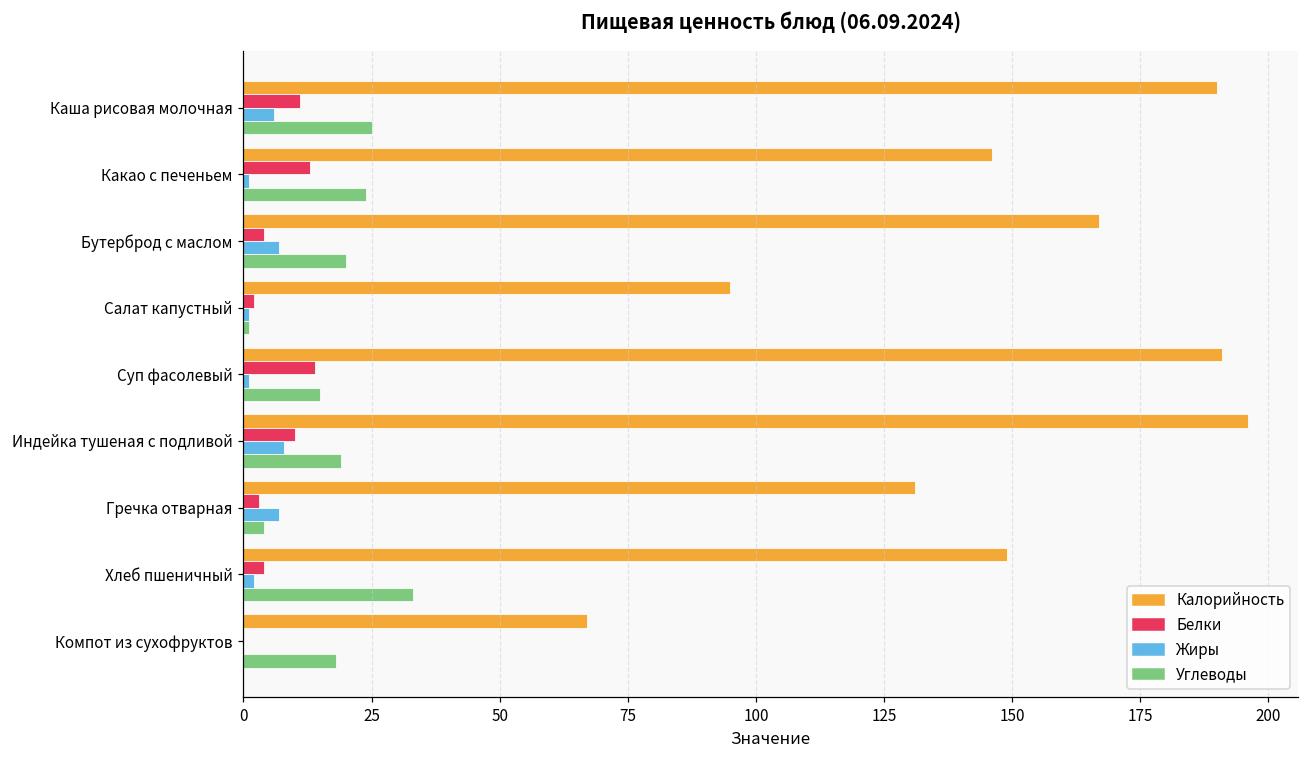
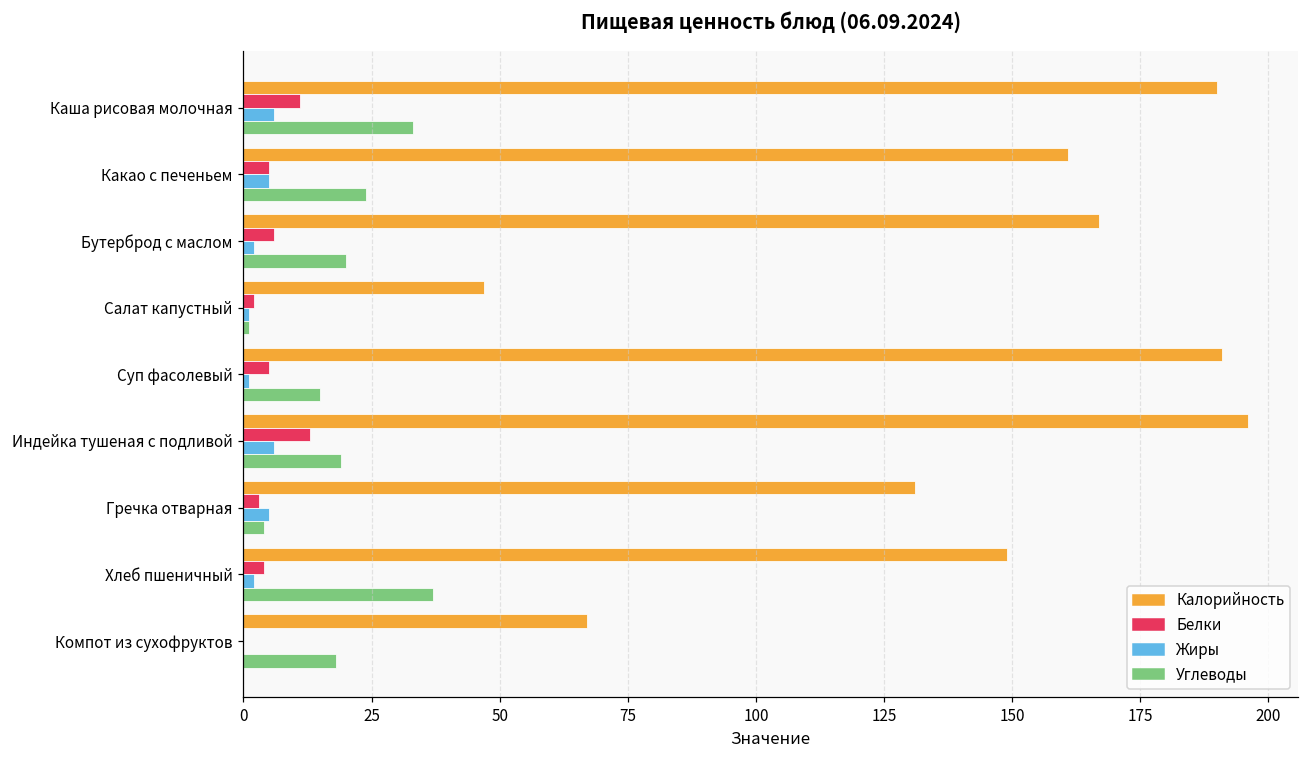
  {
    "Калорийность": {
      "Каша рисовая молочная": 190,
-     "Какао с печеньем": 146,
+     "Какао с печеньем": 161,
      "Бутерброд с маслом": 167,
-     "Салат капустный": 95,
+     "Салат капустный": 47,
      "Суп фасолевый": 191,
      "Индейка тушеная с подливой": 196,
      "Гречка отварная": 131,
      "Хлеб пшеничный": 149,
      "Компот из сухофруктов": 67
    },
    "Белки": {
      "Каша рисовая молочная": 11,
-     "Какао с печеньем": 13,
-     "Бутерброд с маслом": 4,
+     "Какао с печеньем": 5,
+     "Бутерброд с маслом": 6,
      "Салат капустный": 2,
-     "Суп фасолевый": 14,
-     "Индейка тушеная с подливой": 10,
+     "Суп фасолевый": 5,
+     "Индейка тушеная с подливой": 13,
      "Гречка отварная": 3,
      "Хлеб пшеничный": 4,
      "Компот из сухофруктов": 0
    },
    "Жиры": {
      "Каша рисовая молочная": 6,
-     "Какао с печеньем": 1,
-     "Бутерброд с маслом": 7,
+     "Какао с печеньем": 5,
+     "Бутерброд с маслом": 2,
      "Салат капустный": 1,
      "Суп фасолевый": 1,
-     "Индейка тушеная с подливой": 8,
-     "Гречка отварная": 7,
+     "Индейка тушеная с подливой": 6,
+     "Гречка отварная": 5,
      "Хлеб пшеничный": 2,
      "Компот из сухофруктов": 0
    },
    "Углеводы": {
-     "Каша рисовая молочная": 25,
+     "Каша рисовая молочная": 33,
      "Какао с печеньем": 24,
      "Бутерброд с маслом": 20,
      "Салат капустный": 1,
      "Суп фасолевый": 15,
      "Индейка тушеная с подливой": 19,
      "Гречка отварная": 4,
-     "Хлеб пшеничный": 33,
+     "Хлеб пшеничный": 37,
      "Компот из сухофруктов": 18
    }
  }
